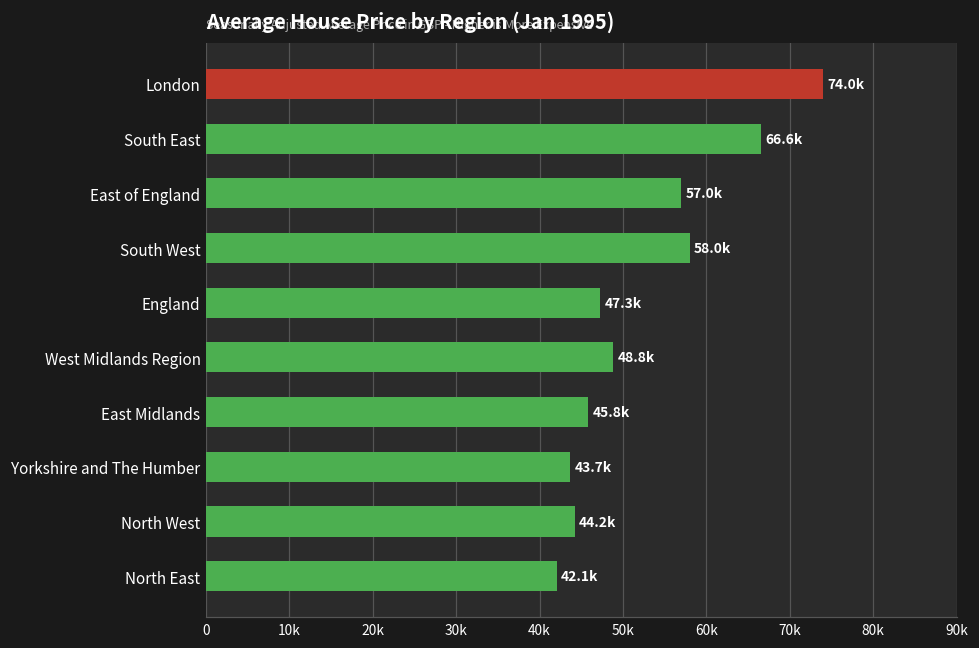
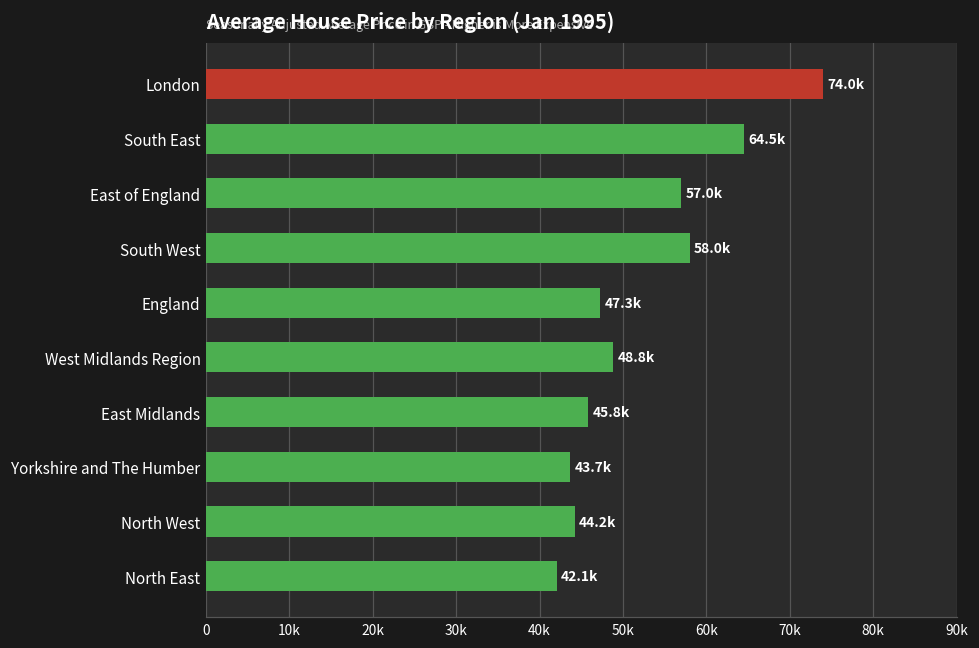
  {
    "London": "74.0k",
-   "South East": "66.6k",
+   "South East": "64.5k",
    "East of England": "57.0k",
    "South West": "58.0k",
    "England": "47.3k",
    "West Midlands Region": "48.8k",
    "East Midlands": "45.8k",
    "Yorkshire and The Humber": "43.7k",
    "North West": "44.2k",
    "North East": "42.1k"
  }
